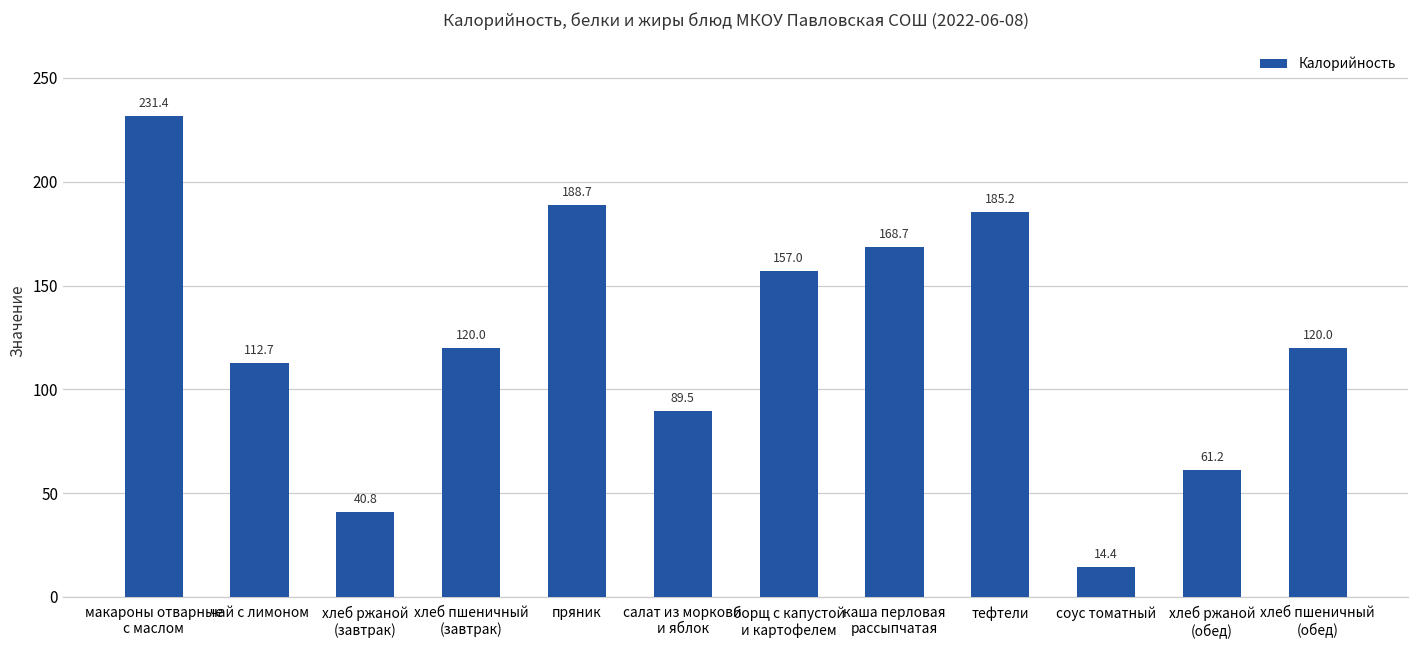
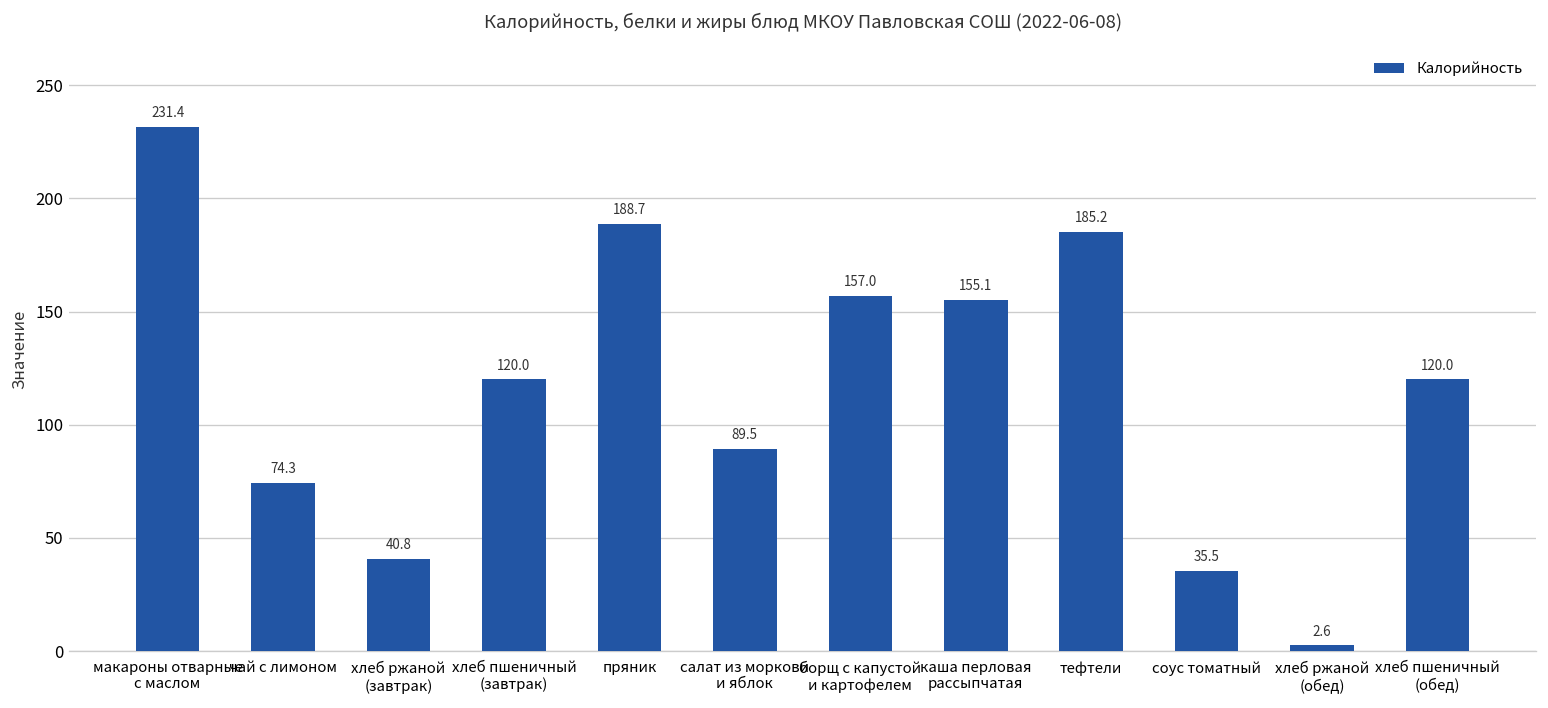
  {
    "макароны отварные с маслом": 231.4,
-   "чай с лимоном": 112.7,
+   "чай с лимоном": 74.3,
    "хлеб ржаной (завтрак)": 40.8,
    "хлеб пшеничный (завтрак)": 120.0,
    "пряник": 188.7,
    "салат из моркови и яблок": 89.5,
    "борщ с капустой и картофелем": 157.0,
-   "каша перловая рассыпчатая": 168.7,
+   "каша перловая рассыпчатая": 155.1,
    "тефтели": 185.2,
-   "соус томатный": 14.4,
-   "хлеб ржаной (обед)": 61.2,
+   "соус томатный": 35.5,
+   "хлеб ржаной (обед)": 2.6,
    "хлеб пшеничный (обед)": 120.0
  }
